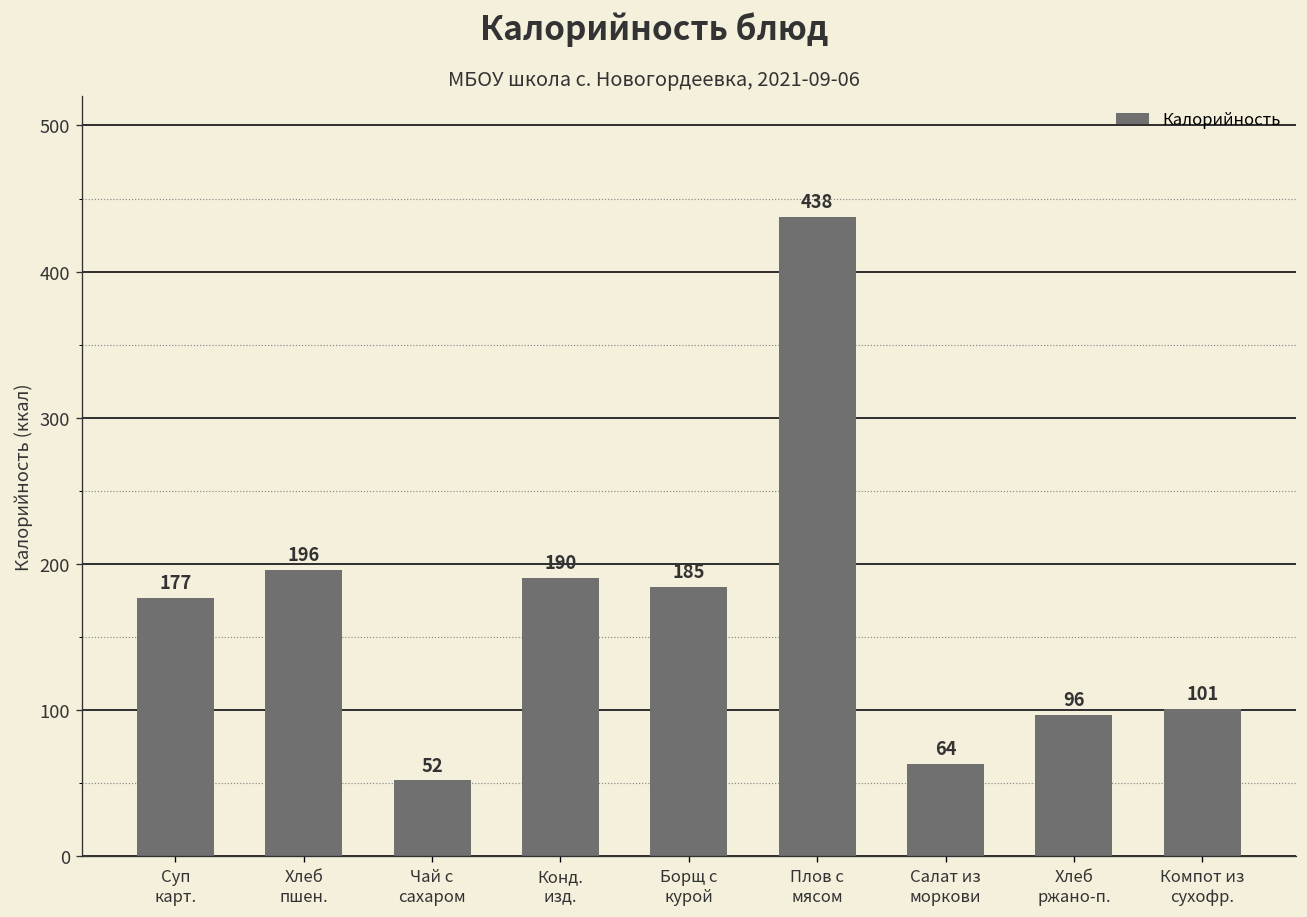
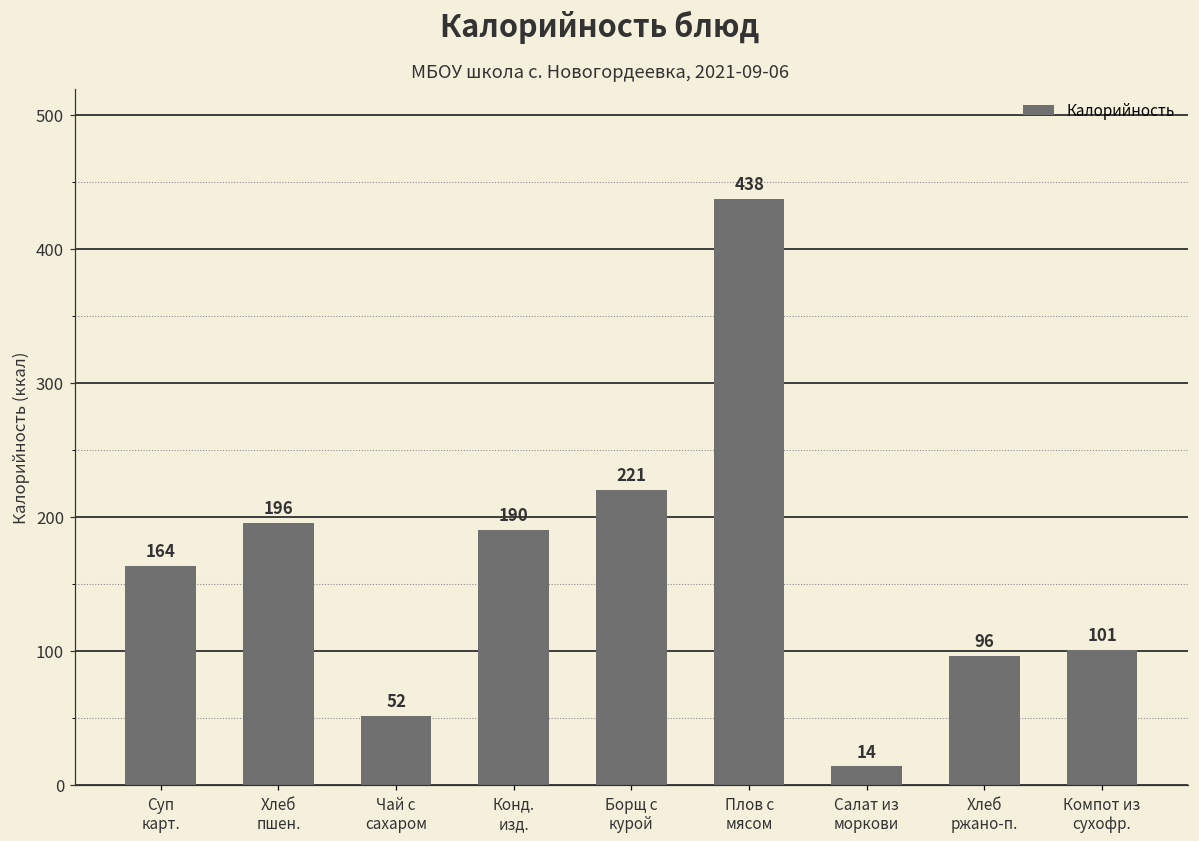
  {
-   "Суп карт.": 177,
+   "Суп карт.": 164,
    "Хлеб пшен.": 196,
    "Чай с сахаром": 52,
    "Конд. изд.": 190,
-   "Борщ с курой": 185,
+   "Борщ с курой": 221,
    "Плов с мясом": 438,
-   "Салат из моркови": 64,
+   "Салат из моркови": 14,
    "Хлеб ржано-п.": 96,
    "Компот из сухофр.": 101
  }
